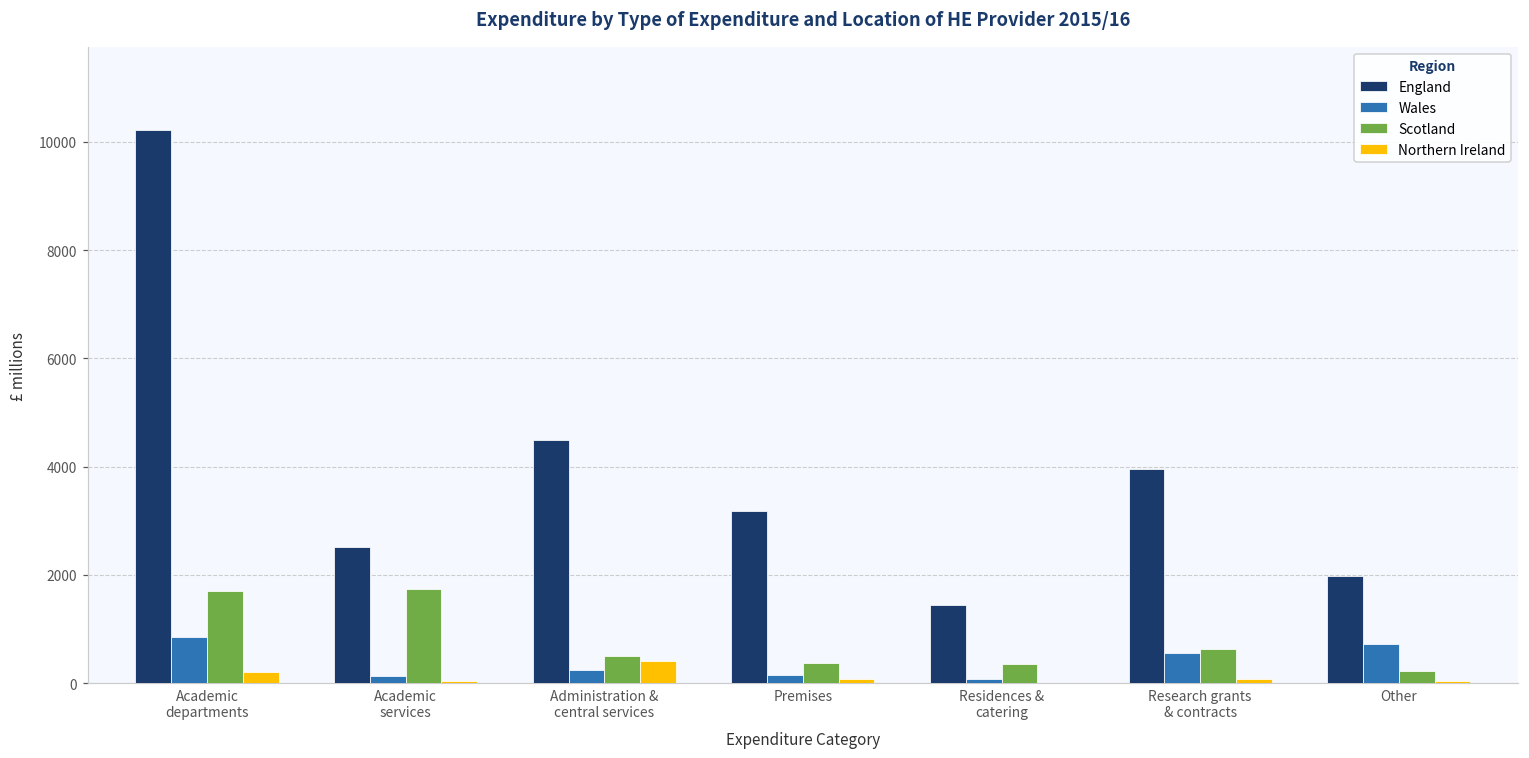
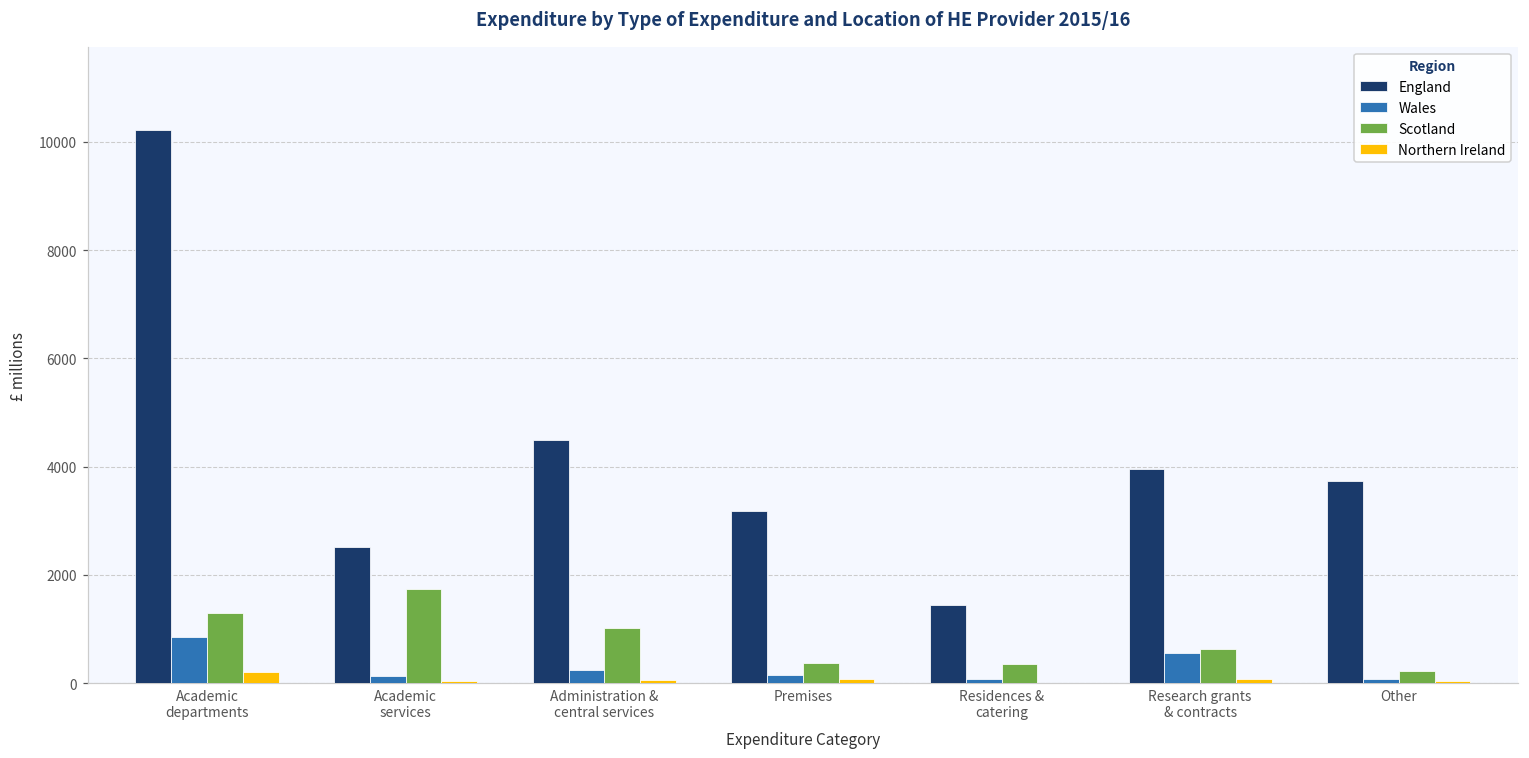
  {
    "England": {
      "Academic departments": 10200,
      "Academic services": 2500,
      "Administration & central services": 4500,
      "Premises": 3200,
      "Residences & catering": 1400,
      "Research grants & contracts": 4000,
-     "Other": 2000
+     "Other": 3700
    },
    "Wales": {
      "Academic departments": 800,
      "Academic services": 100,
      "Administration & central services": 200,
      "Premises": 200,
      "Residences & catering": 100,
      "Research grants & contracts": 600,
-     "Other": 700
+     "Other": 100
    },
    "Scotland": {
-     "Academic departments": 1700,
+     "Academic departments": 1300,
      "Academic services": 1700,
-     "Administration & central services": 500,
+     "Administration & central services": 1000,
      "Premises": 400,
      "Residences & catering": 400,
      "Research grants & contracts": 600,
      "Other": 200
    },
    "Northern Ireland": {
      "Academic departments": 200,
-     "Administration & central services": 400,
+     "Administration & central services": 100,
      "Premises": 100,
      "Research grants & contracts": 100
    }
  }
